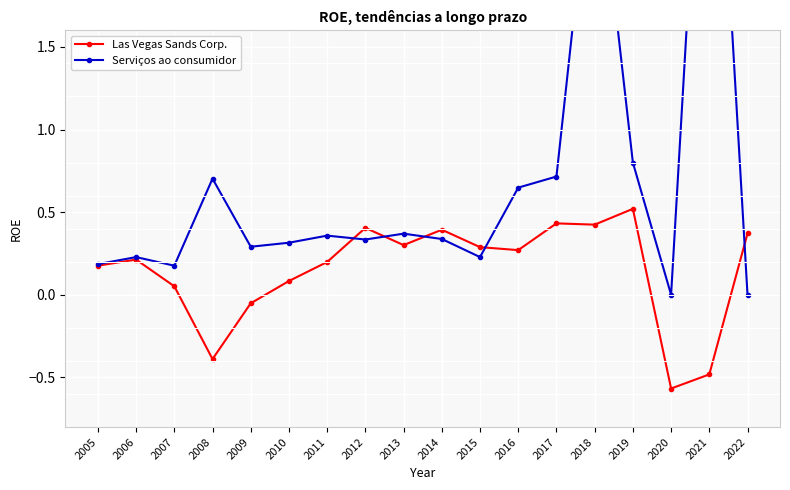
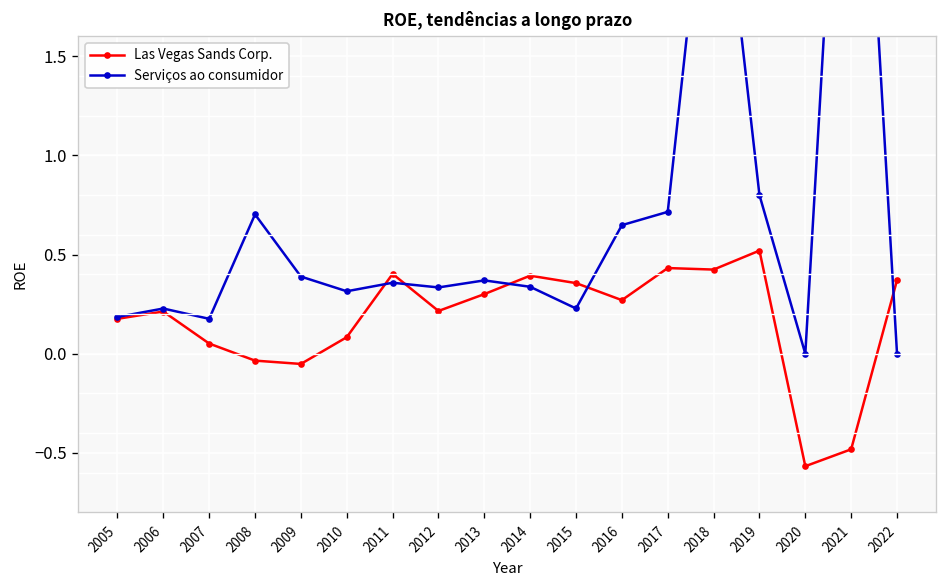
  {
    "Las Vegas Sands Corp.": {
      "2007": 0.05,
-     "2008": -0.39,
+     "2008": -0.03,
      "2009": -0.05,
      "2010": 0.08,
-     "2011": 0.20,
-     "2012": 0.41,
+     "2011": 0.40,
+     "2012": 0.22,
      "2013": 0.30,
      "2014": 0.39,
-     "2015": 0.29,
+     "2015": 0.36,
      "2016": 0.27,
      "2017": 0.43,
      "2018": 0.42,
      "2019": 0.52,
      "2020": -0.57,
      "2021": -0.48,
      "2022": 0.37
    },
    "Serviços ao consumidor": {
      "2007": 0.18,
      "2008": 0.70,
-     "2009": 0.29,
+     "2009": 0.39,
      "2010": 0.32,
      "2011": 0.36,
      "2012": 0.33,
      "2013": 0.37,
      "2014": 0.34,
      "2015": 0.23,
      "2016": 0.65,
      "2017": 0.72,
      "2019": 0.80,
      "2020": 0.00,
      "2022": 0.00
    }
  }
